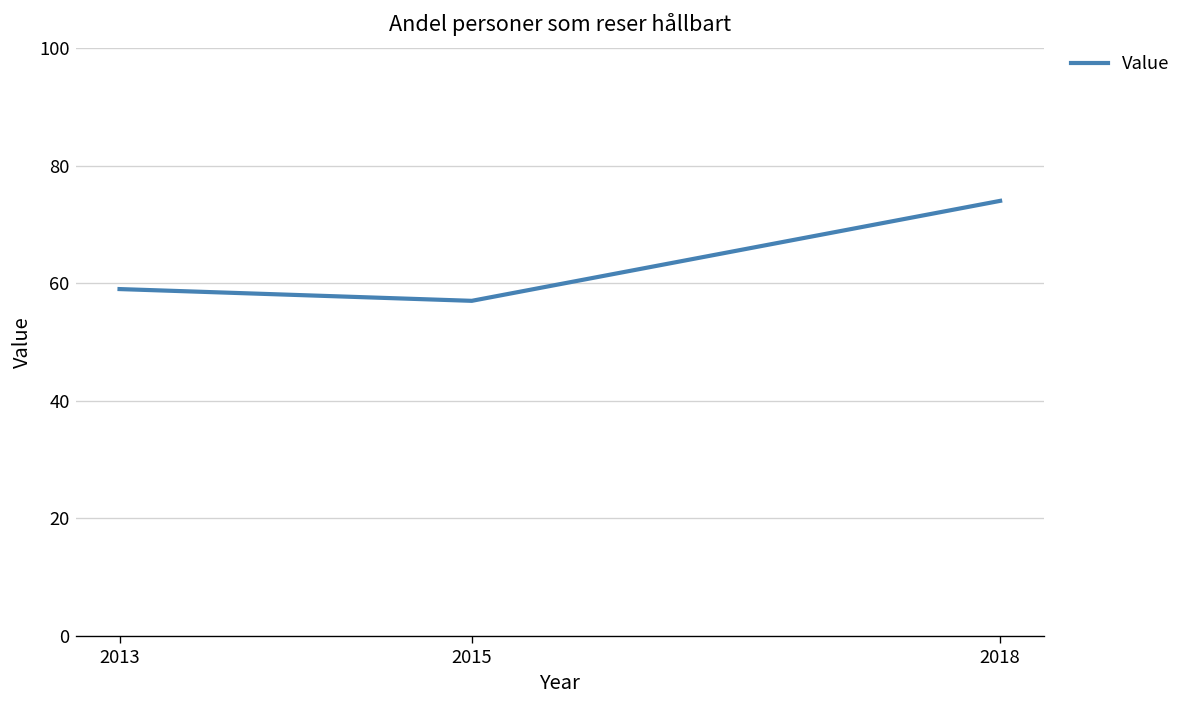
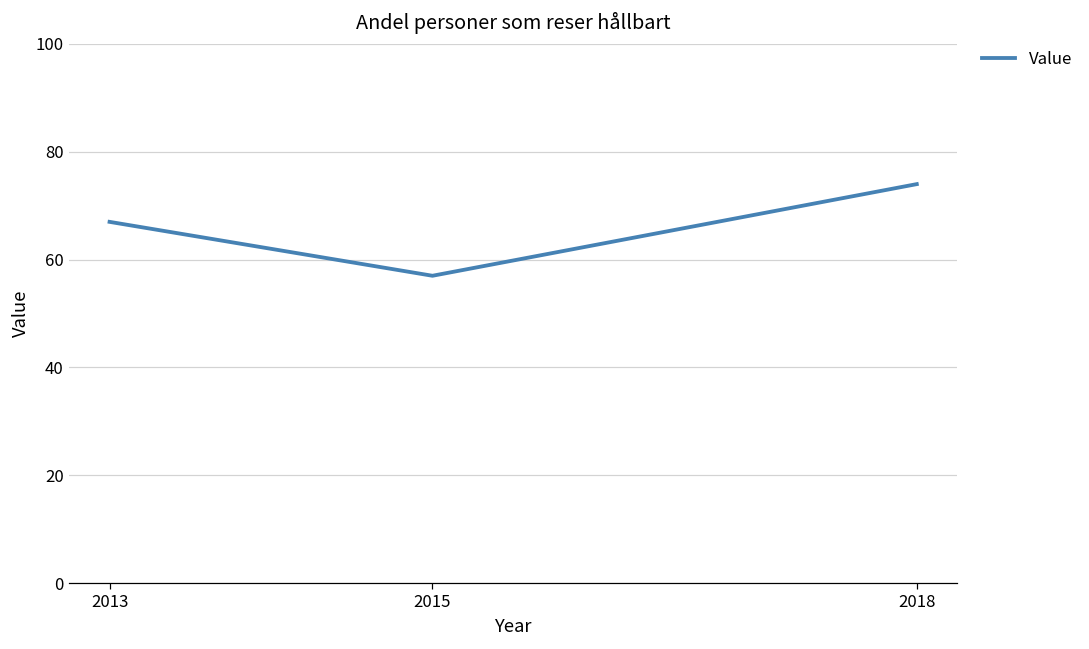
  {
-   "2013": 59,
+   "2013": 67,
    "2015": 57,
    "2018": 74
  }
